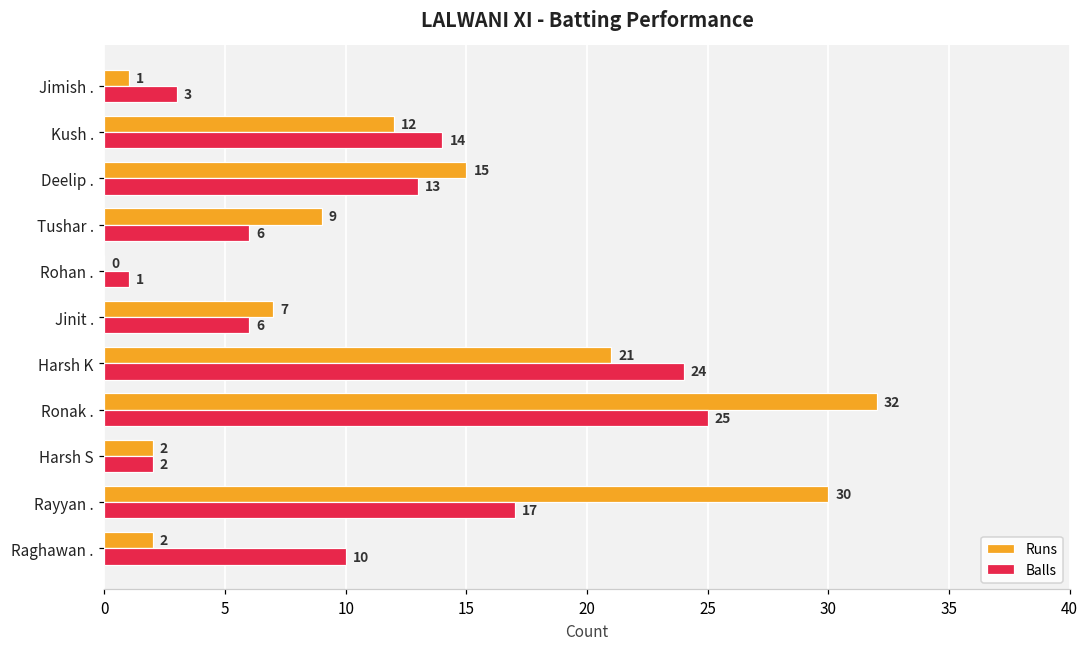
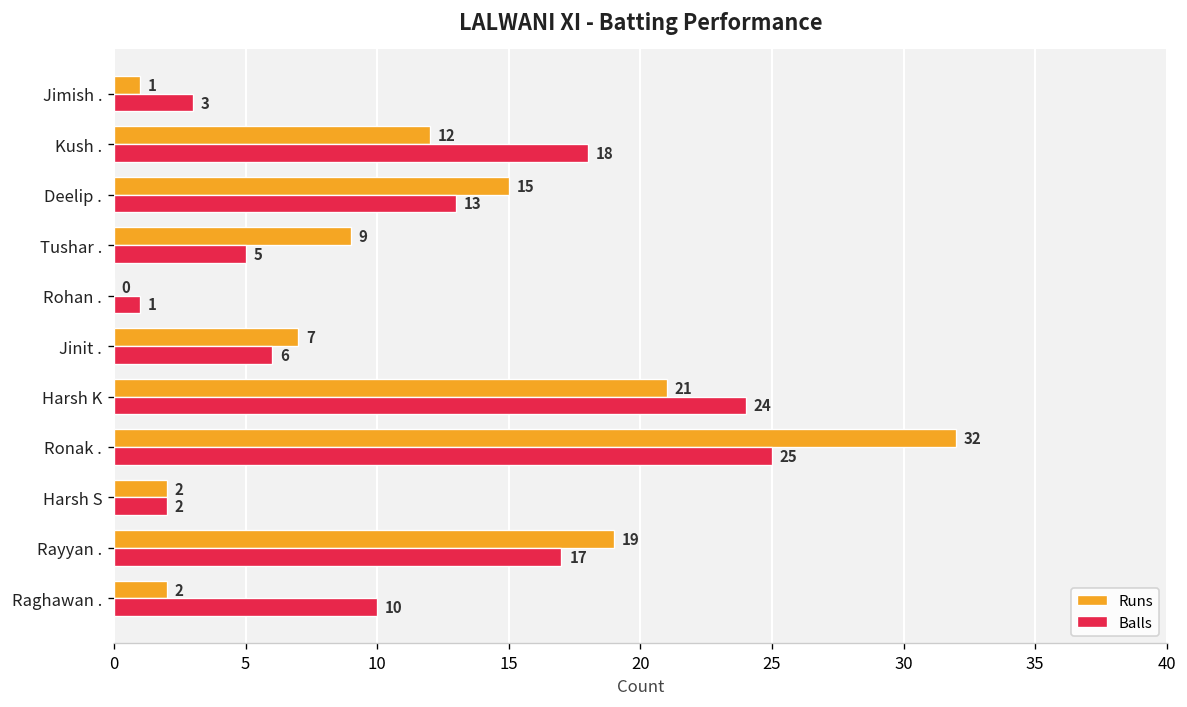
  {
    "Runs": {
      "Jimish .": 1,
      "Kush .": 12,
      "Deelip .": 15,
      "Tushar .": 9,
      "Rohan .": 0,
      "Jinit .": 7,
      "Harsh K": 21,
      "Ronak .": 32,
      "Harsh S": 2,
-     "Rayyan .": 30,
+     "Rayyan .": 19,
      "Raghawan .": 2
    },
    "Balls": {
      "Jimish .": 3,
-     "Kush .": 14,
+     "Kush .": 18,
      "Deelip .": 13,
-     "Tushar .": 6,
+     "Tushar .": 5,
      "Rohan .": 1,
      "Jinit .": 6,
      "Harsh K": 24,
      "Ronak .": 25,
      "Harsh S": 2,
      "Rayyan .": 17,
      "Raghawan .": 10
    }
  }
